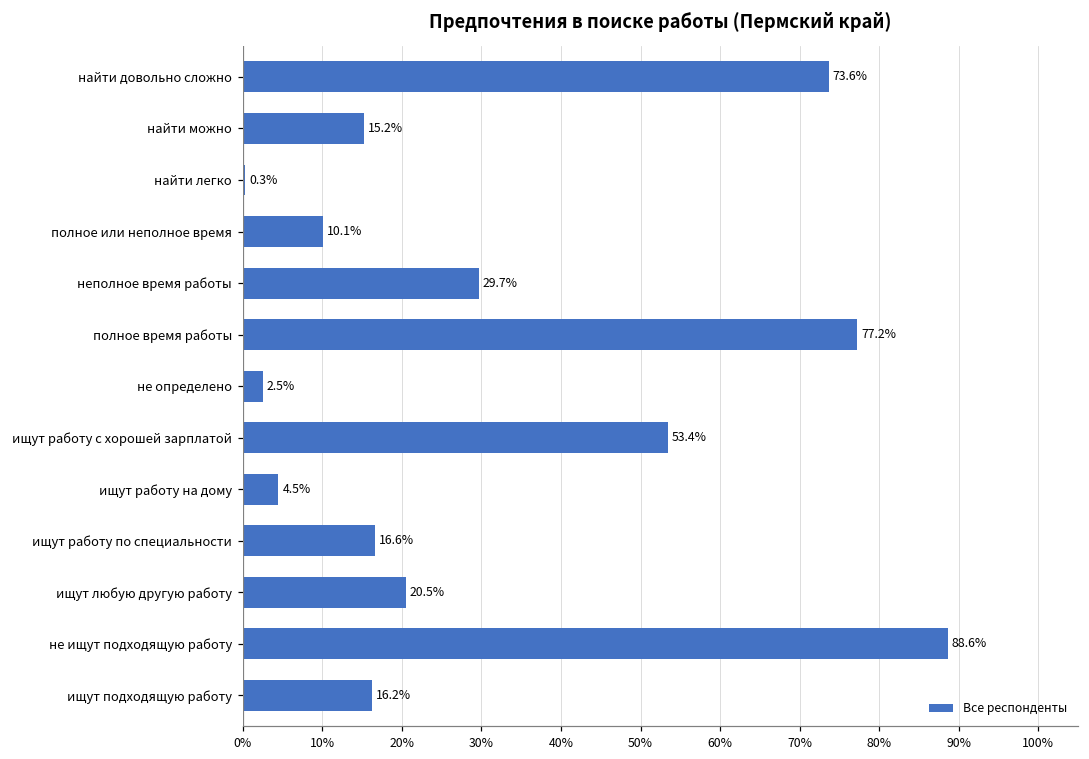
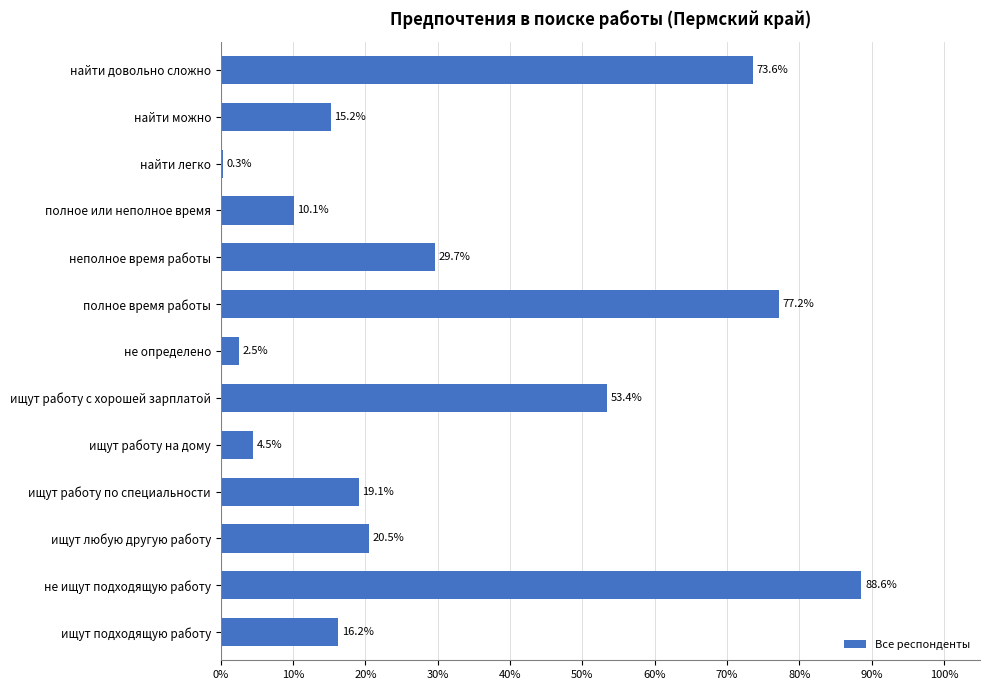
  {
    "найти довольно сложно": "73.6%",
    "найти можно": "15.2%",
    "найти легко": "0.3%",
    "полное или неполное время": "10.1%",
    "неполное время работы": "29.7%",
    "полное время работы": "77.2%",
    "не определено": "2.5%",
    "ищут работу с хорошей зарплатой": "53.4%",
    "ищут работу на дому": "4.5%",
-   "ищут работу по специальности": "16.6%",
+   "ищут работу по специальности": "19.1%",
    "ищут любую другую работу": "20.5%",
    "не ищут подходящую работу": "88.6%",
    "ищут подходящую работу": "16.2%"
  }
